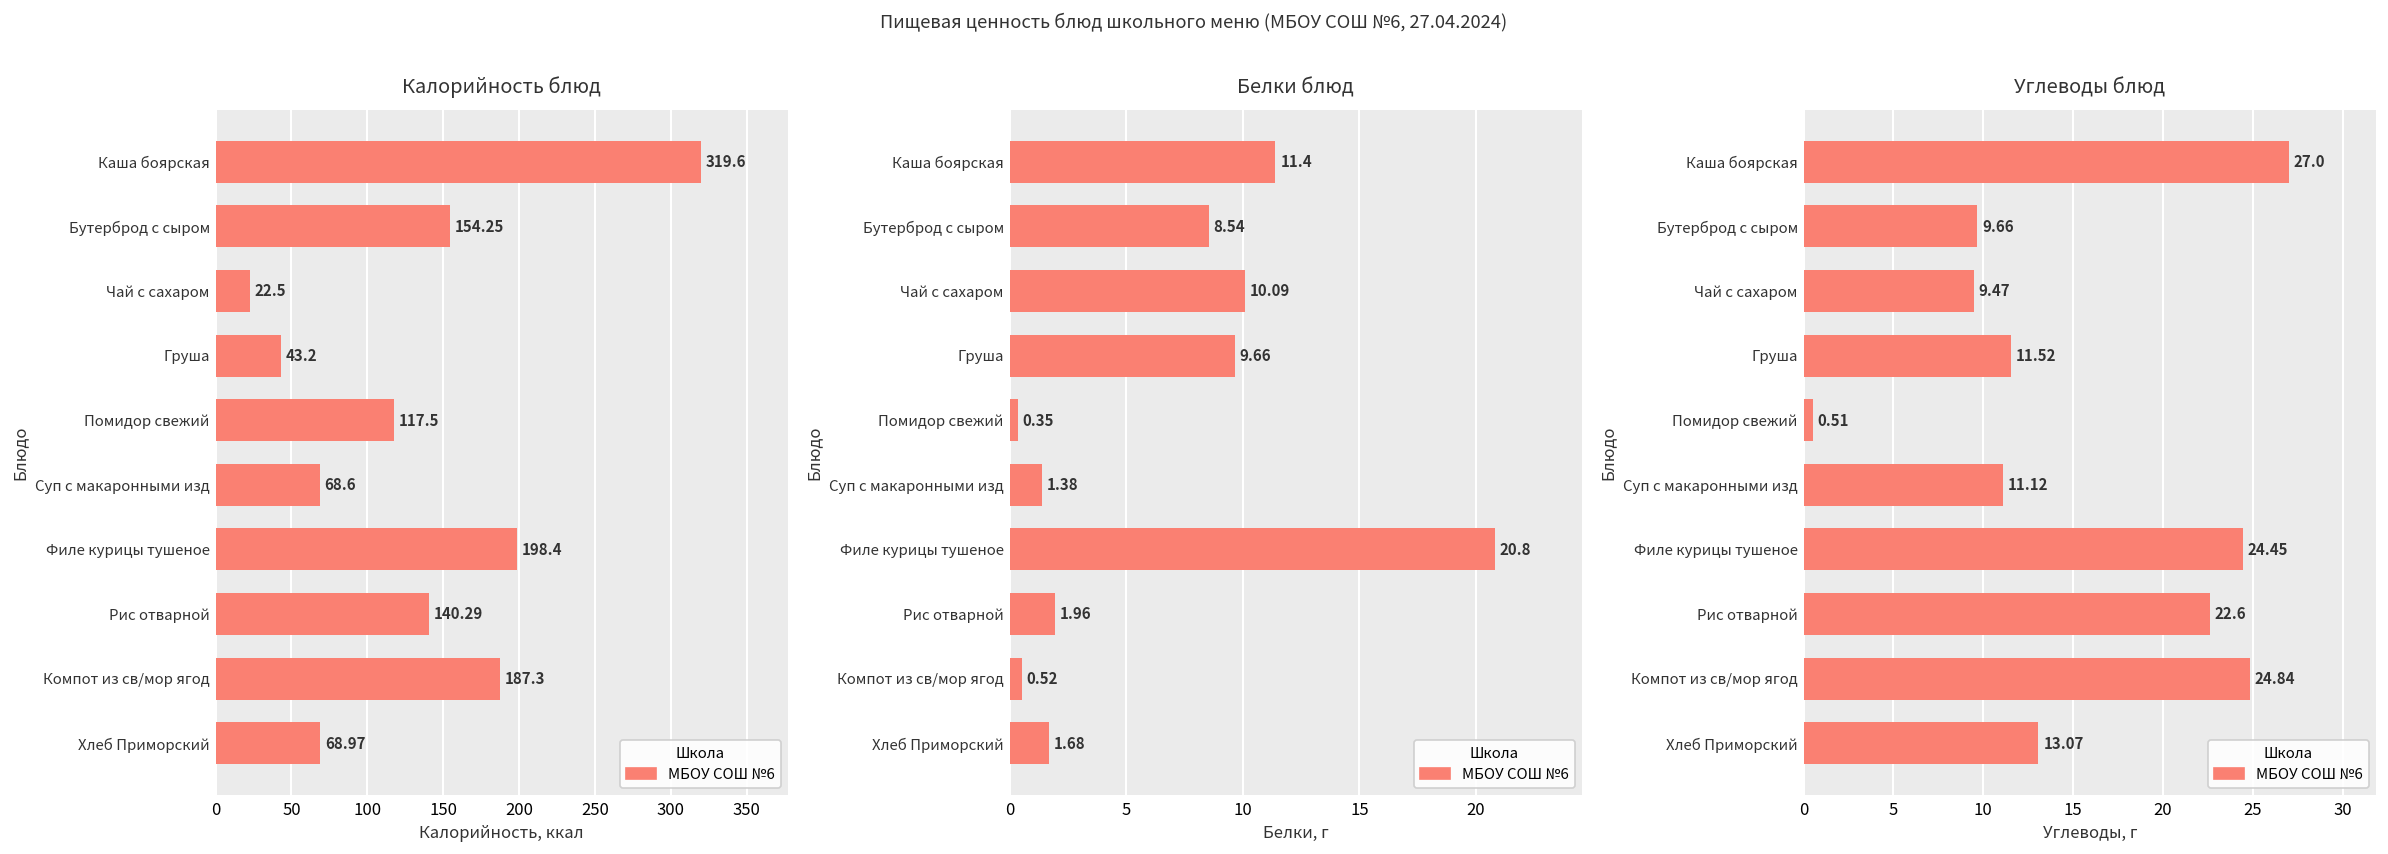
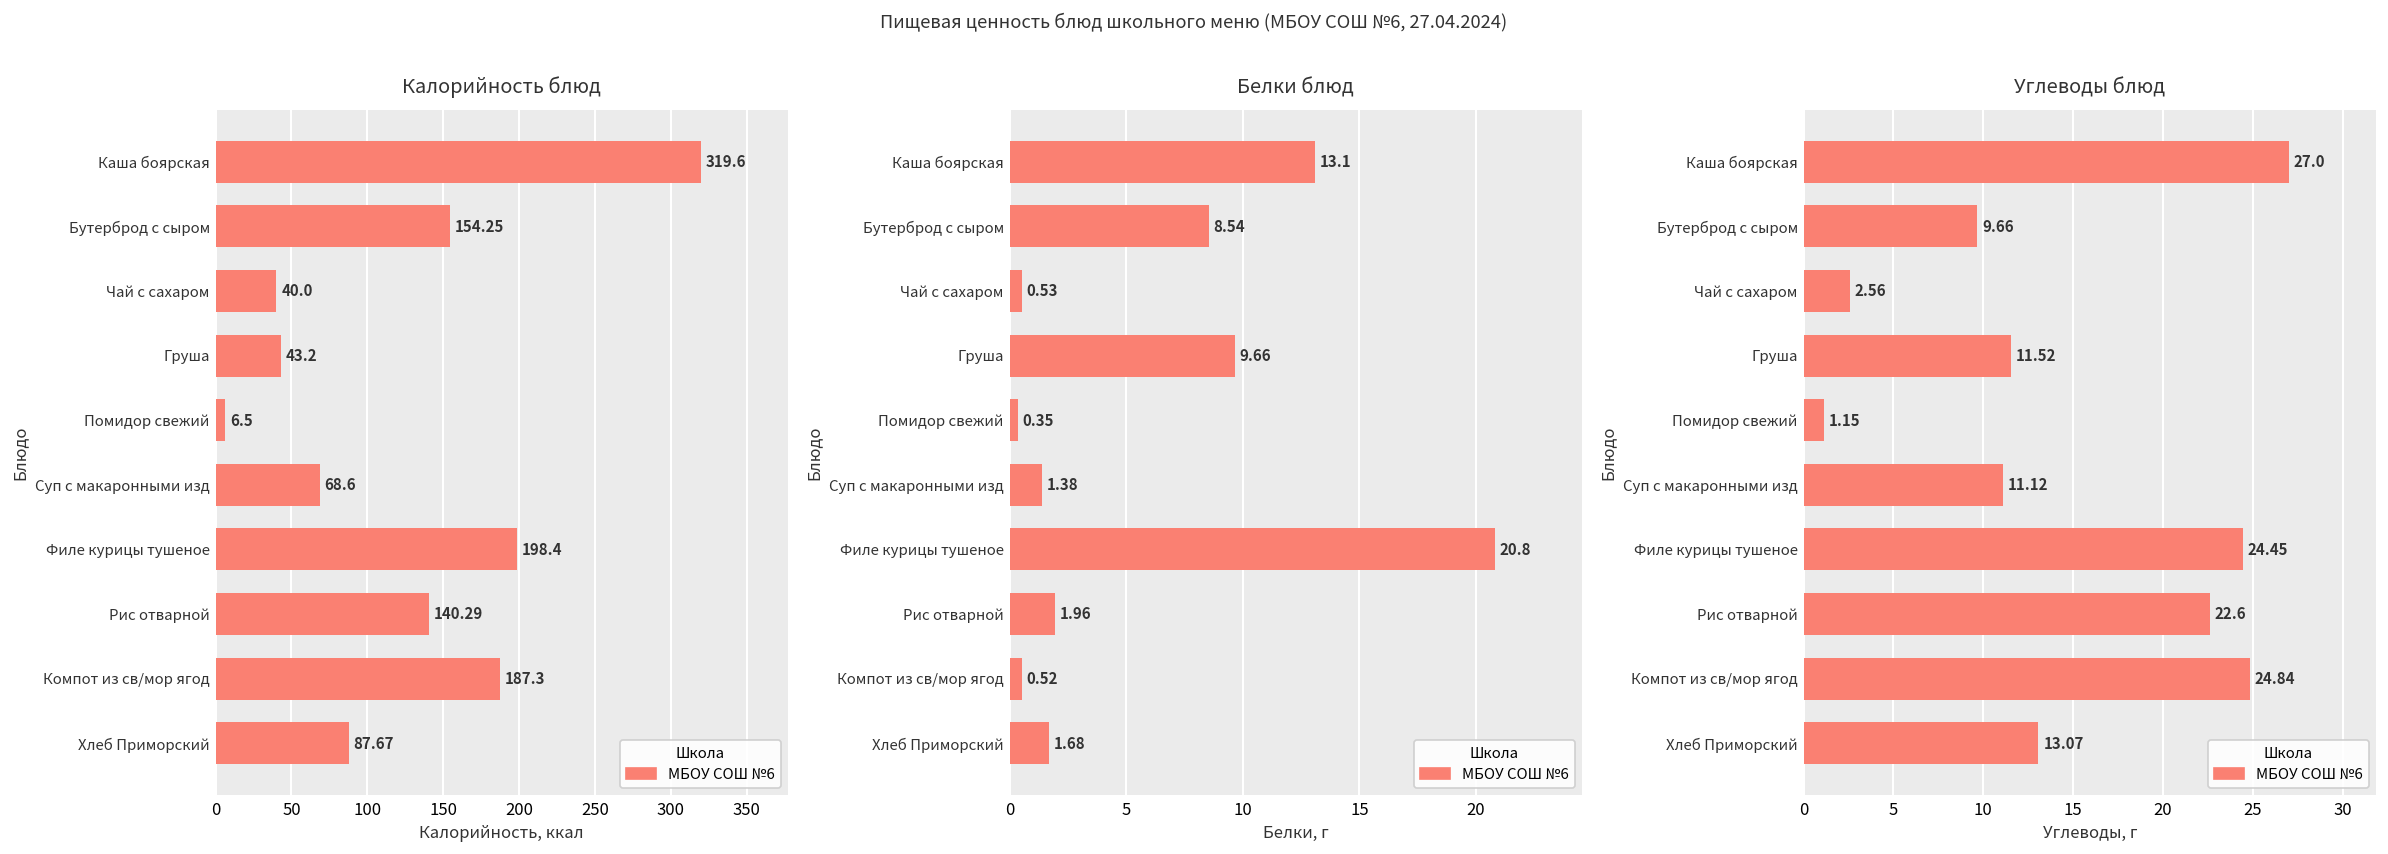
  {
    "Калорийность блюд": {
      "Каша боярская": 319.6,
      "Бутерброд с сыром": 154.25,
-     "Чай с сахаром": 22.5,
+     "Чай с сахаром": 40.0,
      "Груша": 43.2,
-     "Помидор свежий": 117.5,
+     "Помидор свежий": 6.5,
      "Суп с макаронными изд": 68.6,
      "Филе курицы тушеное": 198.4,
      "Рис отварной": 140.29,
      "Компот из св/мор ягод": 187.3,
-     "Хлеб Приморский": 68.97
+     "Хлеб Приморский": 87.67
    },
    "Белки блюд": {
-     "Каша боярская": 11.4,
+     "Каша боярская": 13.1,
      "Бутерброд с сыром": 8.54,
-     "Чай с сахаром": 10.09,
+     "Чай с сахаром": 0.53,
      "Груша": 9.66,
      "Помидор свежий": 0.35,
      "Суп с макаронными изд": 1.38,
      "Филе курицы тушеное": 20.8,
      "Рис отварной": 1.96,
      "Компот из св/мор ягод": 0.52,
      "Хлеб Приморский": 1.68
    },
    "Углеводы блюд": {
      "Каша боярская": 27.0,
      "Бутерброд с сыром": 9.66,
-     "Чай с сахаром": 9.47,
+     "Чай с сахаром": 2.56,
      "Груша": 11.52,
-     "Помидор свежий": 0.51,
+     "Помидор свежий": 1.15,
      "Суп с макаронными изд": 11.12,
      "Филе курицы тушеное": 24.45,
      "Рис отварной": 22.6,
      "Компот из св/мор ягод": 24.84,
      "Хлеб Приморский": 13.07
    }
  }
